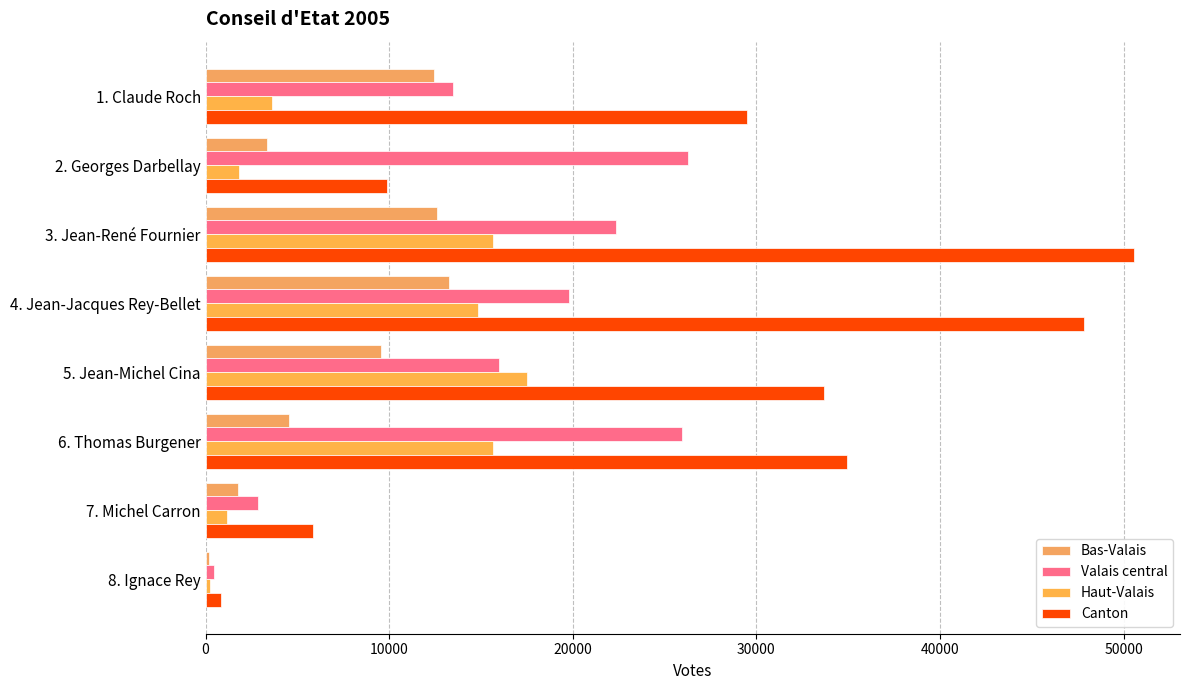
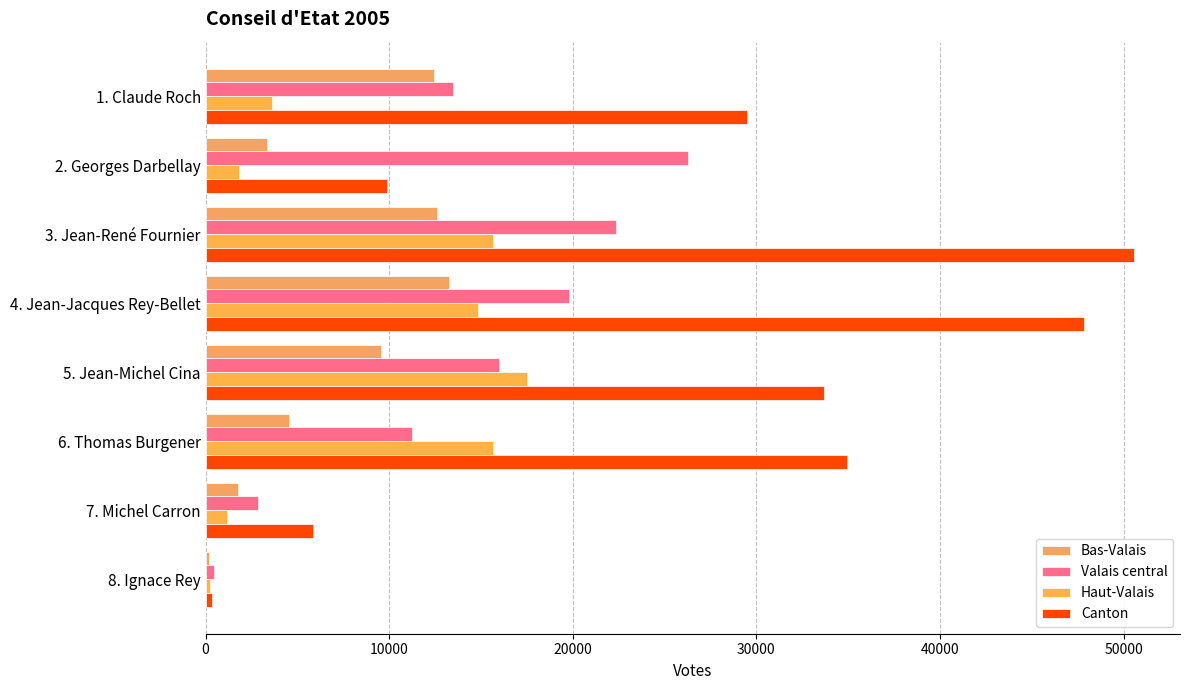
  {
    "Valais central": {
      "1. Claude Roch": 13500,
      "2. Georges Darbellay": 26300,
      "3. Jean-René Fournier": 22300,
      "4. Jean-Jacques Rey-Bellet": 19800,
      "5. Jean-Michel Cina": 16000,
-     "6. Thomas Burgener": 25900,
+     "6. Thomas Burgener": 11300,
      "7. Michel Carron": 2900,
      "8. Ignace Rey": 400
    },
    "Canton": {
      "1. Claude Roch": 29500,
      "2. Georges Darbellay": 9900,
      "3. Jean-René Fournier": 50500,
      "4. Jean-Jacques Rey-Bellet": 47900,
      "5. Jean-Michel Cina": 33700,
      "6. Thomas Burgener": 34900,
      "7. Michel Carron": 5800,
-     "8. Ignace Rey": 900
+     "8. Ignace Rey": 400
    }
  }
